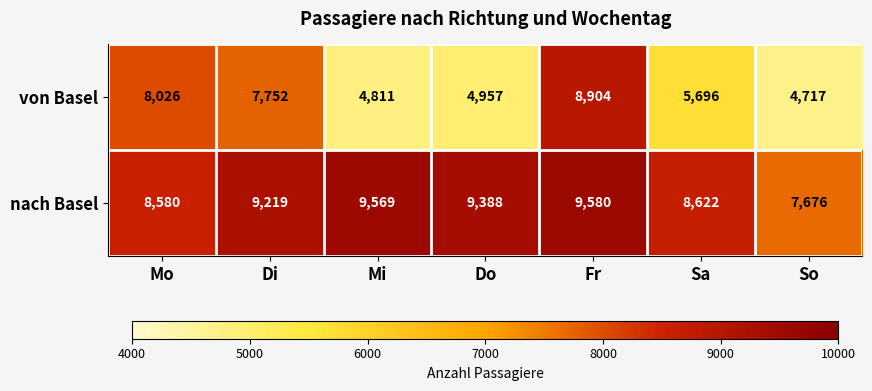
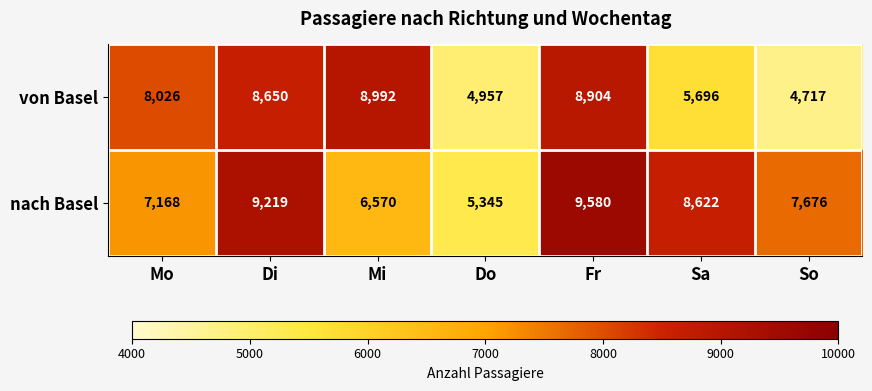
  {
    "von Basel": {
      "Mo": "8,026",
-     "Di": "7,752",
-     "Mi": "4,811",
+     "Di": "8,650",
+     "Mi": "8,992",
      "Do": "4,957",
      "Fr": "8,904",
      "Sa": "5,696",
      "So": "4,717"
    },
    "nach Basel": {
-     "Mo": "8,580",
+     "Mo": "7,168",
      "Di": "9,219",
-     "Mi": "9,569",
-     "Do": "9,388",
+     "Mi": "6,570",
+     "Do": "5,345",
      "Fr": "9,580",
      "Sa": "8,622",
      "So": "7,676"
    }
  }
